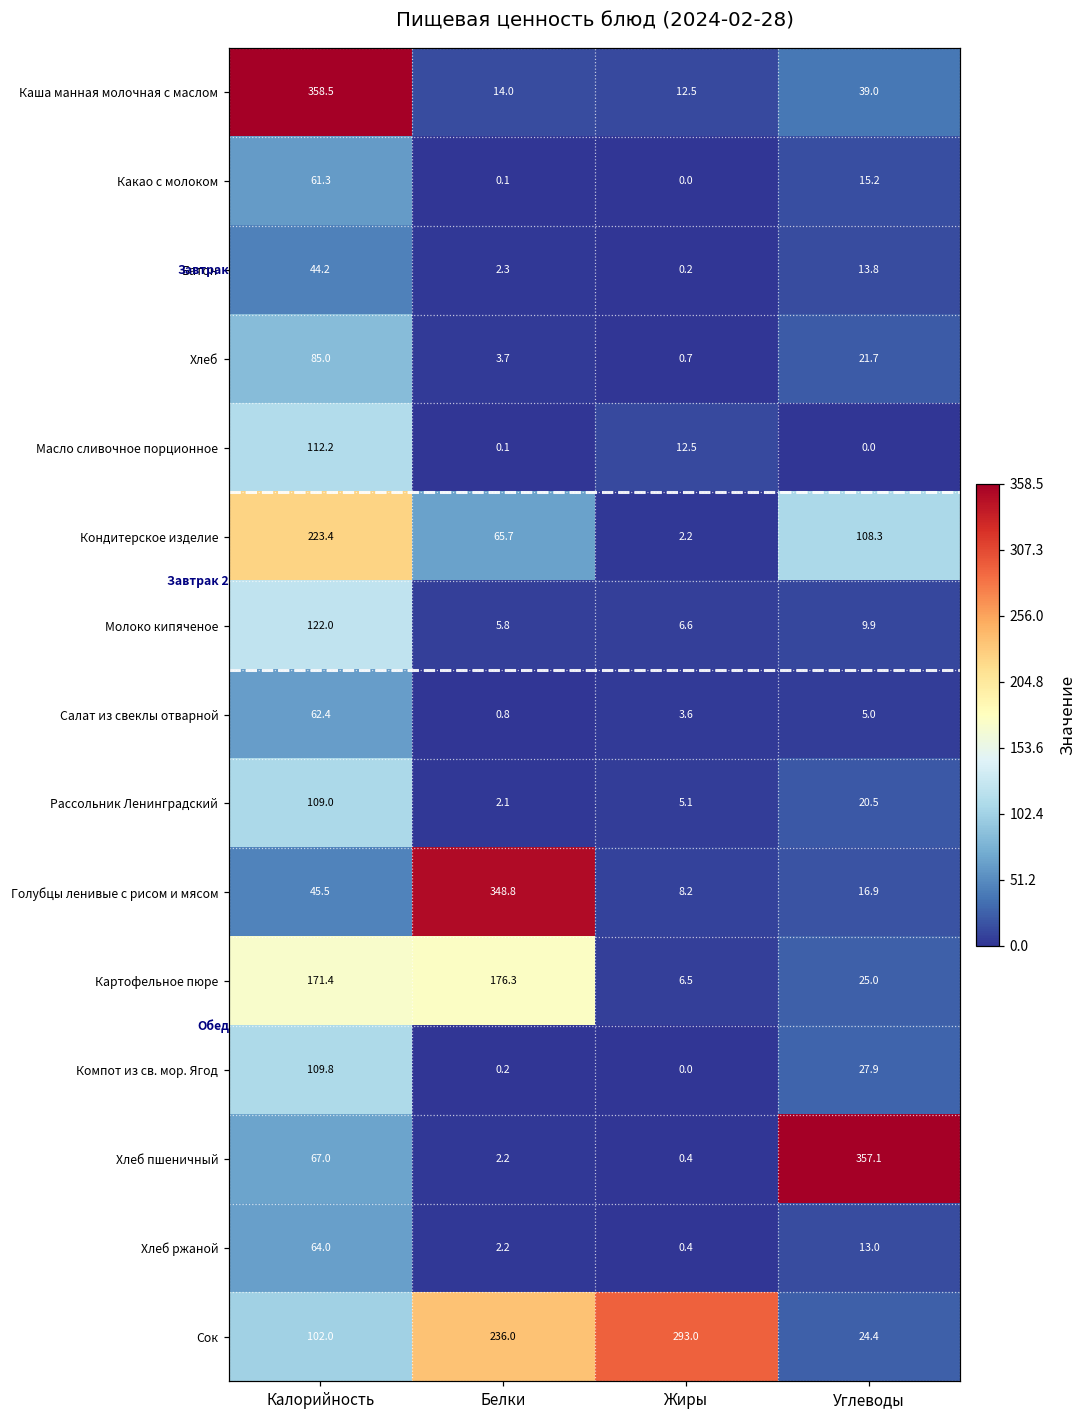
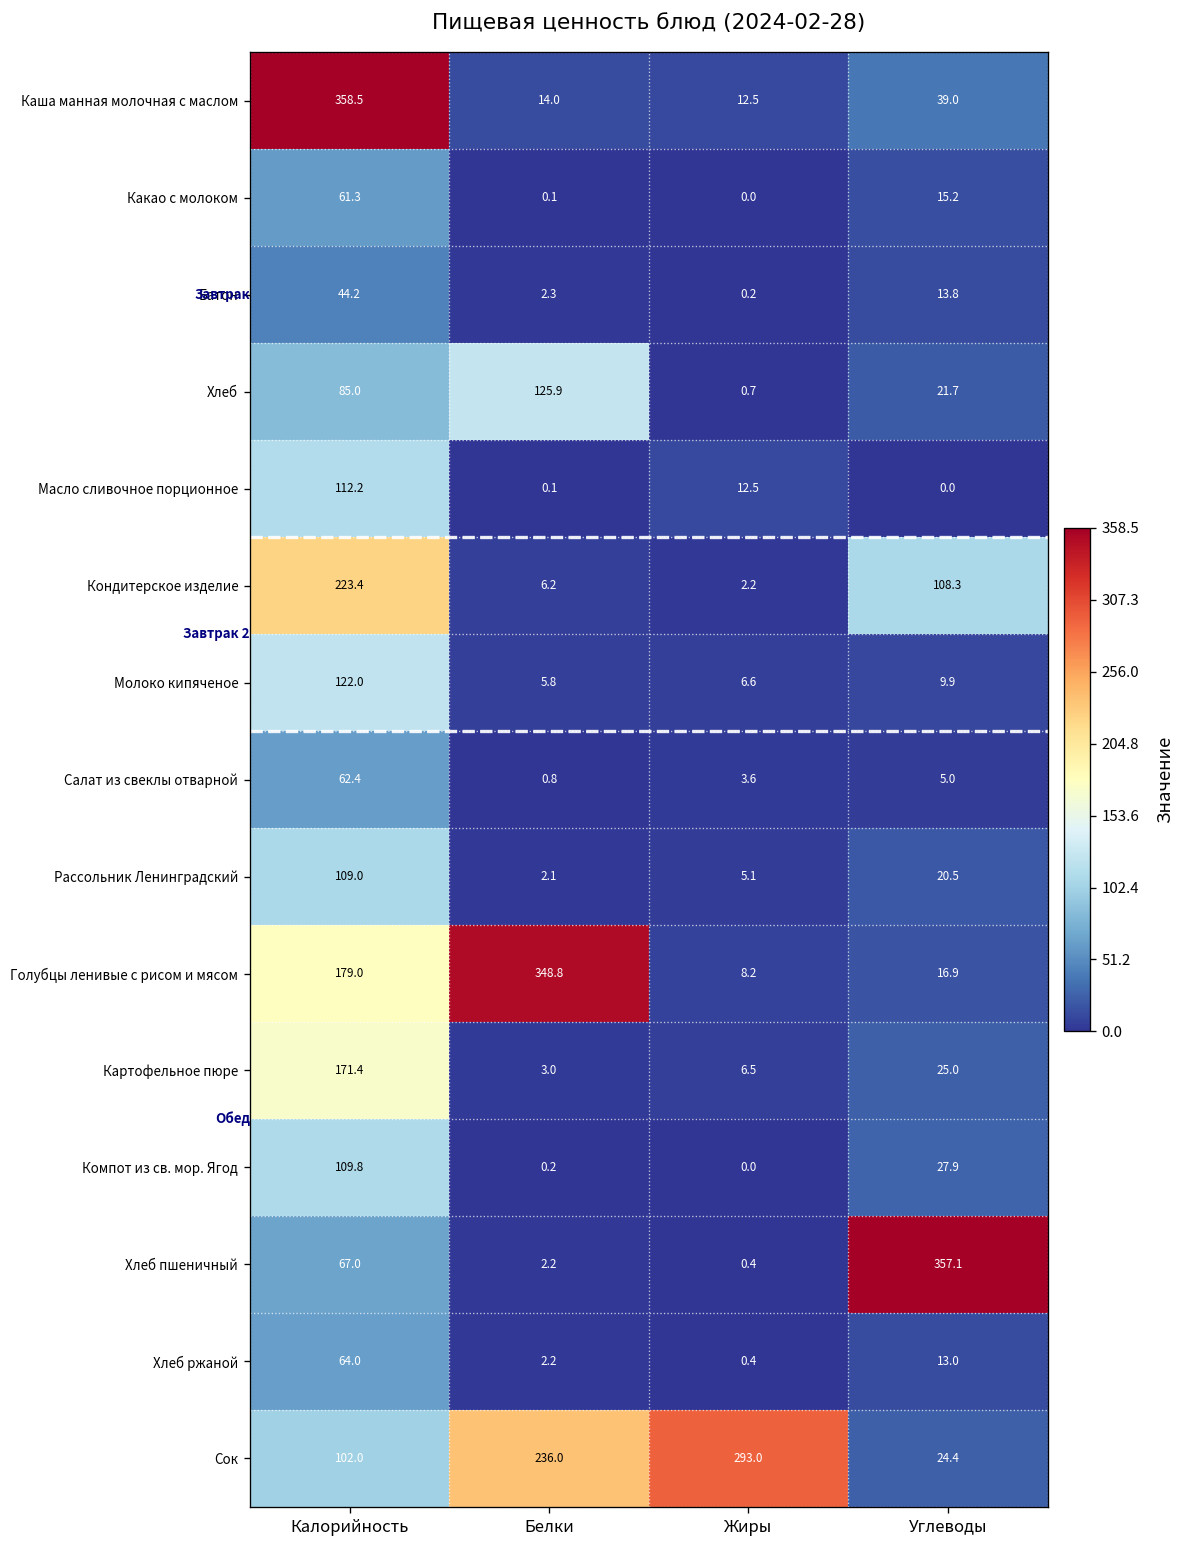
  {
    "Каша манная молочная с маслом": {
      "Калорийность": 358.5,
      "Белки": 14.0,
      "Жиры": 12.5,
      "Углеводы": 39.0
    },
    "Какао с молоком": {
      "Калорийность": 61.3,
      "Белки": 0.1,
      "Жиры": 0.0,
      "Углеводы": 15.2
    },
    "Батон": {
      "Калорийность": 44.2,
      "Белки": 2.3,
      "Жиры": 0.2,
      "Углеводы": 13.8
    },
    "Хлеб": {
      "Калорийность": 85.0,
-     "Белки": 3.7,
+     "Белки": 125.9,
      "Жиры": 0.7,
      "Углеводы": 21.7
    },
    "Масло сливочное порционное": {
      "Калорийность": 112.2,
      "Белки": 0.1,
      "Жиры": 12.5,
      "Углеводы": 0.0
    },
    "Кондитерское изделие": {
      "Калорийность": 223.4,
-     "Белки": 65.7,
+     "Белки": 6.2,
      "Жиры": 2.2,
      "Углеводы": 108.3
    },
    "Молоко кипяченое": {
      "Калорийность": 122.0,
      "Белки": 5.8,
      "Жиры": 6.6,
      "Углеводы": 9.9
    },
    "Салат из свеклы отварной": {
      "Калорийность": 62.4,
      "Белки": 0.8,
      "Жиры": 3.6,
      "Углеводы": 5.0
    },
    "Рассольник Ленинградский": {
      "Калорийность": 109.0,
      "Белки": 2.1,
      "Жиры": 5.1,
      "Углеводы": 20.5
    },
    "Голубцы ленивые с рисом и мясом": {
-     "Калорийность": 45.5,
+     "Калорийность": 179.0,
      "Белки": 348.8,
      "Жиры": 8.2,
      "Углеводы": 16.9
    },
    "Картофельное пюре": {
      "Калорийность": 171.4,
-     "Белки": 176.3,
+     "Белки": 3.0,
      "Жиры": 6.5,
      "Углеводы": 25.0
    },
    "Компот из св. мор. Ягод": {
      "Калорийность": 109.8,
      "Белки": 0.2,
      "Жиры": 0.0,
      "Углеводы": 27.9
    },
    "Хлеб пшеничный": {
      "Калорийность": 67.0,
      "Белки": 2.2,
      "Жиры": 0.4,
      "Углеводы": 357.1
    },
    "Хлеб ржаной": {
      "Калорийность": 64.0,
      "Белки": 2.2,
      "Жиры": 0.4,
      "Углеводы": 13.0
    },
    "Сок": {
      "Калорийность": 102.0,
      "Белки": 236.0,
      "Жиры": 293.0,
      "Углеводы": 24.4
    }
  }
